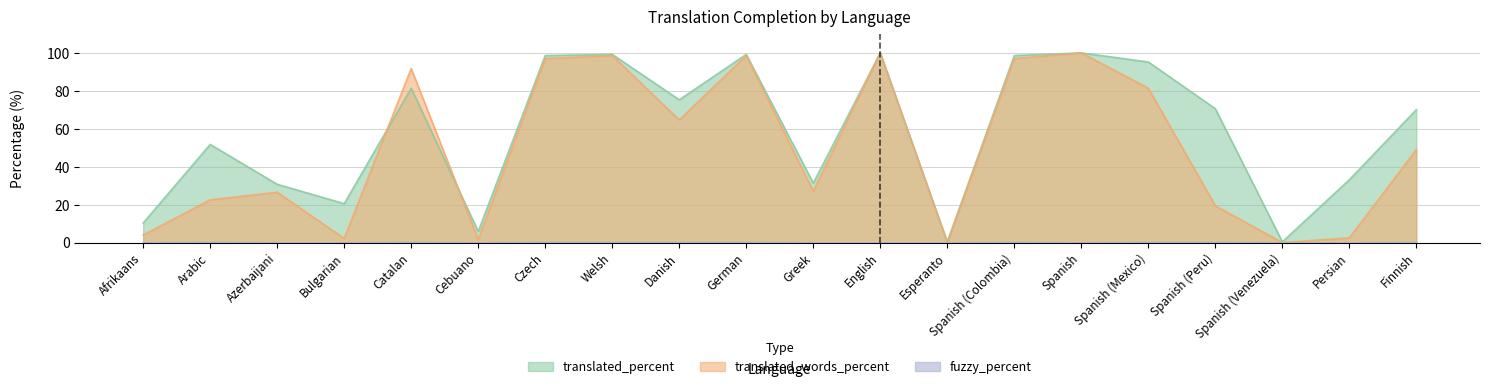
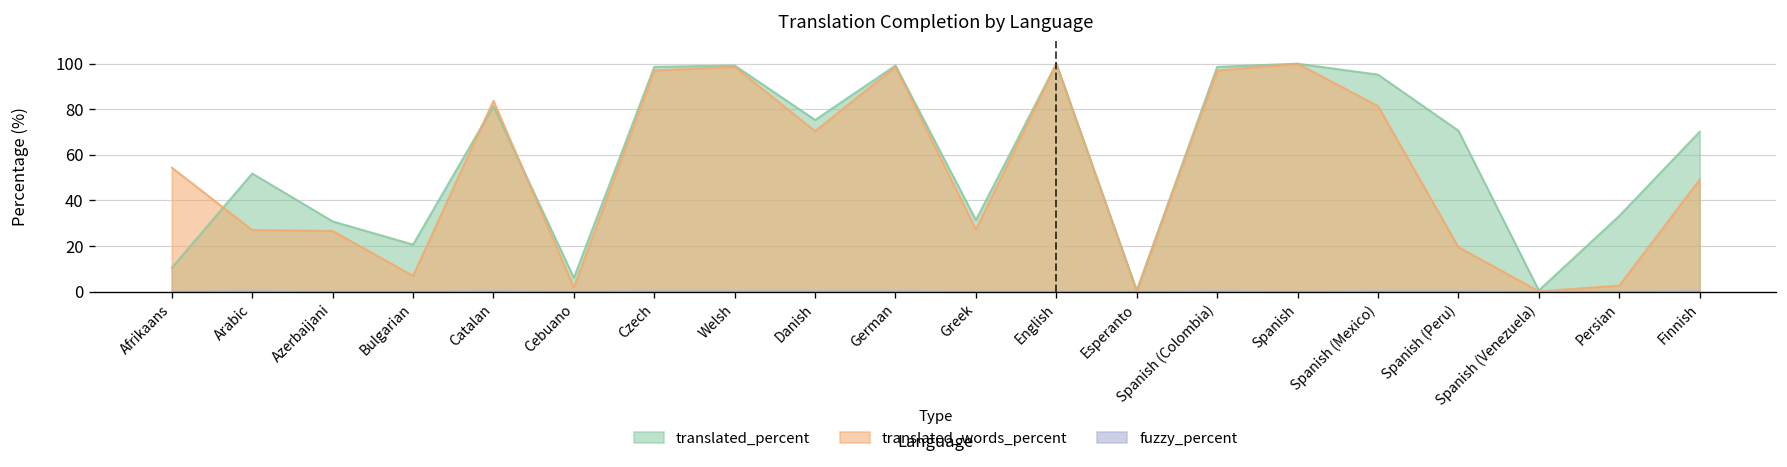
  {
    "translated_words_percent": {
-     "Afrikaans": 4,
-     "Arabic": 23,
+     "Afrikaans": 54,
+     "Arabic": 27,
      "Azerbaijani": 27,
-     "Bulgarian": 2,
-     "Catalan": 92,
+     "Bulgarian": 7,
+     "Catalan": 84,
      "Cebuano": 2,
      "Czech": 97,
-     "Danish": 65,
+     "Danish": 70,
      "Greek": 27,
      "Spanish (Colombia)": 97,
      "Spanish (Mexico)": 81,
      "Spanish (Peru)": 20,
      "Persian": 3,
      "Finnish": 49
    }
  }
